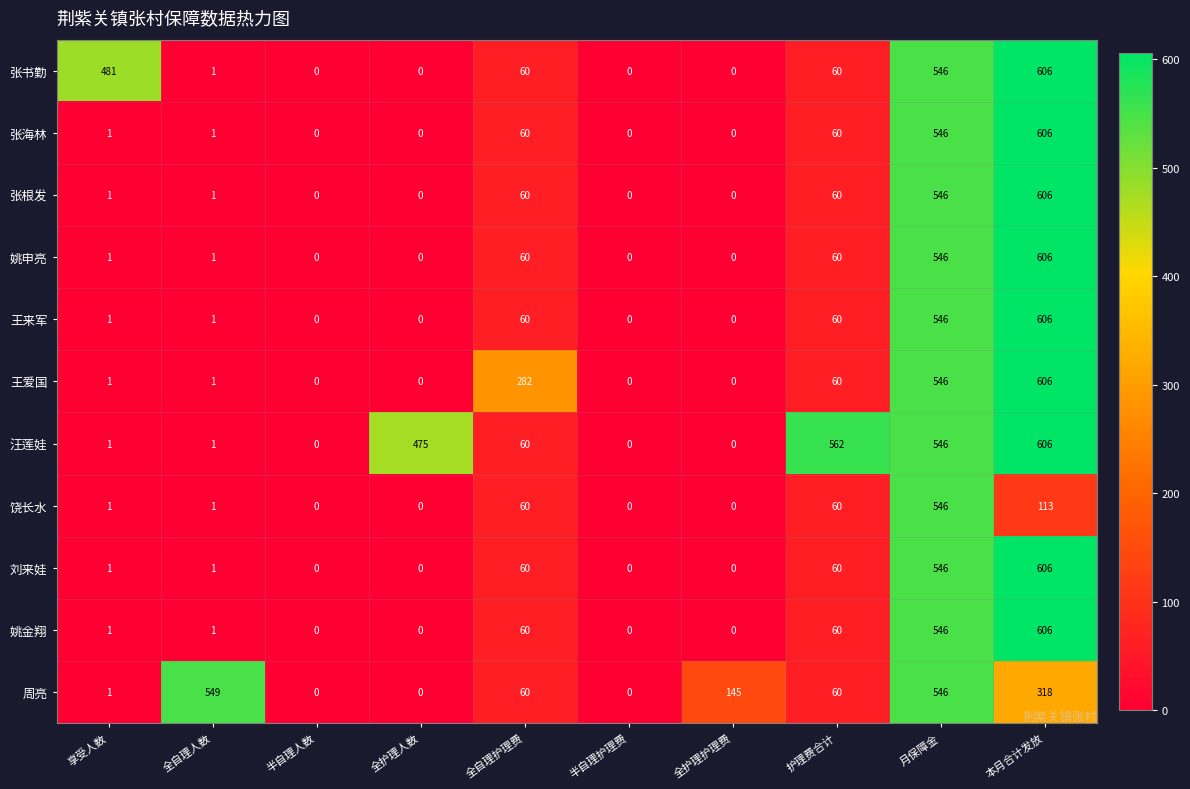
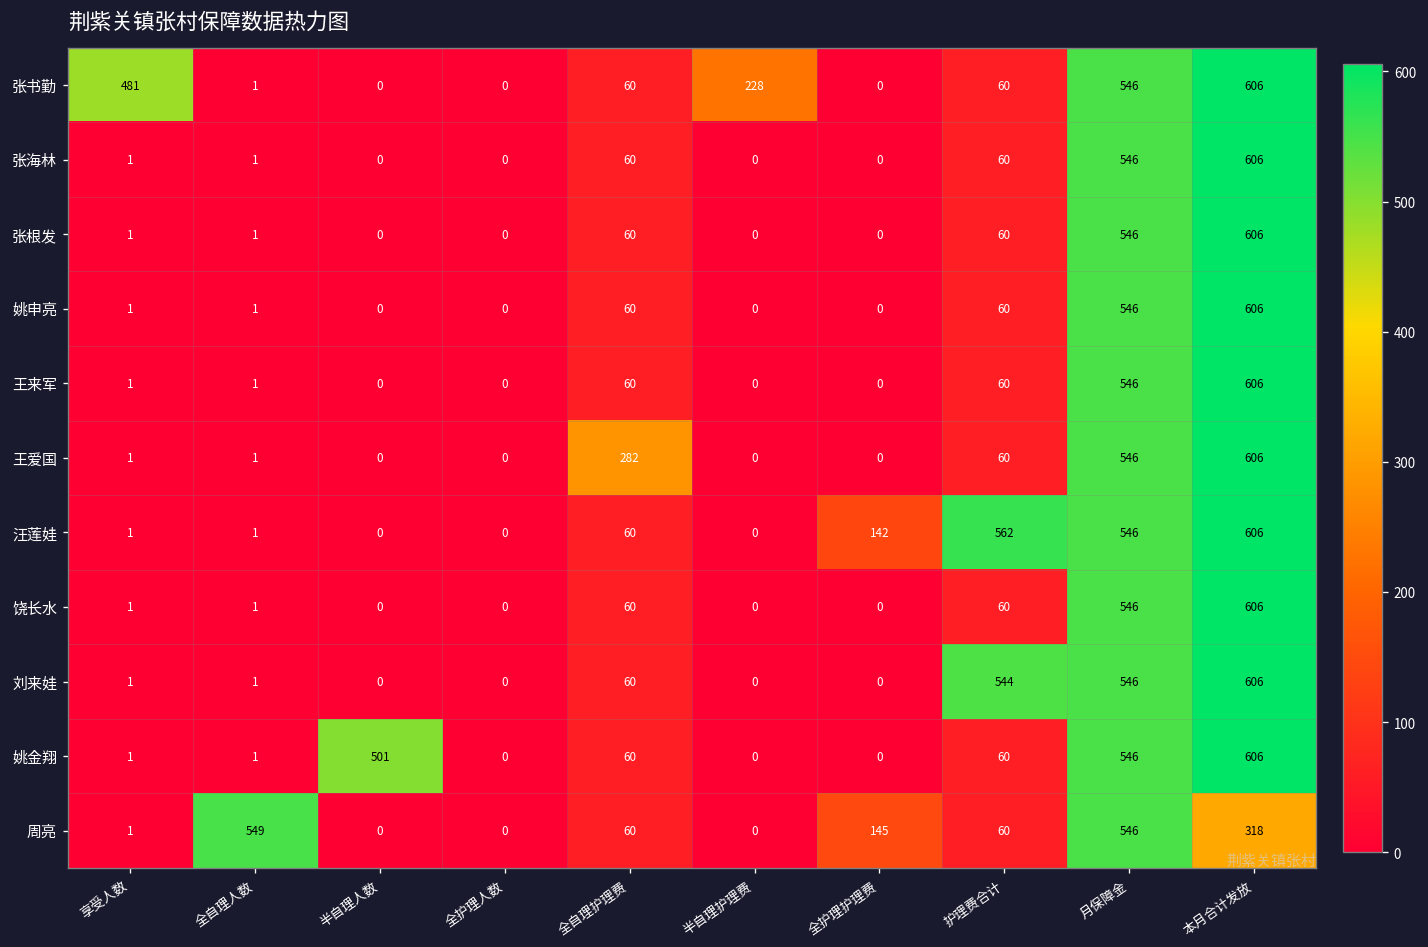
  {
    "张书勤": {
      "享受人数": 481,
      "全自理人数": 1,
      "半自理人数": 0,
      "全护理人数": 0,
      "全自理护理费": 60,
-     "半自理护理费": 0,
+     "半自理护理费": 228,
      "全护理护理费": 0,
      "护理费合计": 60,
      "月保障金": 546,
      "本月合计发放": 606
    },
    "张海林": {
      "享受人数": 1,
      "全自理人数": 1,
      "半自理人数": 0,
      "全护理人数": 0,
      "全自理护理费": 60,
      "半自理护理费": 0,
      "全护理护理费": 0,
      "护理费合计": 60,
      "月保障金": 546,
      "本月合计发放": 606
    },
    "张根发": {
      "享受人数": 1,
      "全自理人数": 1,
      "半自理人数": 0,
      "全护理人数": 0,
      "全自理护理费": 60,
      "半自理护理费": 0,
      "全护理护理费": 0,
      "护理费合计": 60,
      "月保障金": 546,
      "本月合计发放": 606
    },
    "姚申亮": {
      "享受人数": 1,
      "全自理人数": 1,
      "半自理人数": 0,
      "全护理人数": 0,
      "全自理护理费": 60,
      "半自理护理费": 0,
      "全护理护理费": 0,
      "护理费合计": 60,
      "月保障金": 546,
      "本月合计发放": 606
    },
    "王来军": {
      "享受人数": 1,
      "全自理人数": 1,
      "半自理人数": 0,
      "全护理人数": 0,
      "全自理护理费": 60,
      "半自理护理费": 0,
      "全护理护理费": 0,
      "护理费合计": 60,
      "月保障金": 546,
      "本月合计发放": 606
    },
    "王爱国": {
      "享受人数": 1,
      "全自理人数": 1,
      "半自理人数": 0,
      "全护理人数": 0,
      "全自理护理费": 282,
      "半自理护理费": 0,
      "全护理护理费": 0,
      "护理费合计": 60,
      "月保障金": 546,
      "本月合计发放": 606
    },
    "汪莲娃": {
      "享受人数": 1,
      "全自理人数": 1,
      "半自理人数": 0,
-     "全护理人数": 475,
+     "全护理人数": 0,
      "全自理护理费": 60,
      "半自理护理费": 0,
-     "全护理护理费": 0,
+     "全护理护理费": 142,
      "护理费合计": 562,
      "月保障金": 546,
      "本月合计发放": 606
    },
    "饶长水": {
      "享受人数": 1,
      "全自理人数": 1,
      "半自理人数": 0,
      "全护理人数": 0,
      "全自理护理费": 60,
      "半自理护理费": 0,
      "全护理护理费": 0,
      "护理费合计": 60,
      "月保障金": 546,
-     "本月合计发放": 113
+     "本月合计发放": 606
    },
    "刘来娃": {
      "享受人数": 1,
      "全自理人数": 1,
      "半自理人数": 0,
      "全护理人数": 0,
      "全自理护理费": 60,
      "半自理护理费": 0,
      "全护理护理费": 0,
-     "护理费合计": 60,
+     "护理费合计": 544,
      "月保障金": 546,
      "本月合计发放": 606
    },
    "姚金翔": {
      "享受人数": 1,
      "全自理人数": 1,
-     "半自理人数": 0,
+     "半自理人数": 501,
      "全护理人数": 0,
      "全自理护理费": 60,
      "半自理护理费": 0,
      "全护理护理费": 0,
      "护理费合计": 60,
      "月保障金": 546,
      "本月合计发放": 606
    },
    "周亮": {
      "享受人数": 1,
      "全自理人数": 549,
      "半自理人数": 0,
      "全护理人数": 0,
      "全自理护理费": 60,
      "半自理护理费": 0,
      "全护理护理费": 145,
      "护理费合计": 60,
      "月保障金": 546
    }
  }
